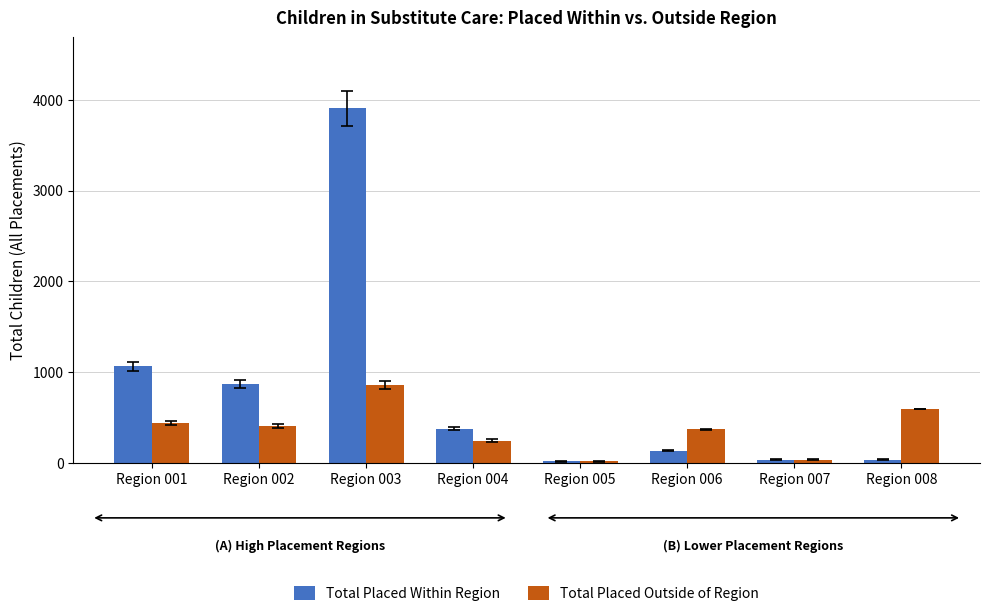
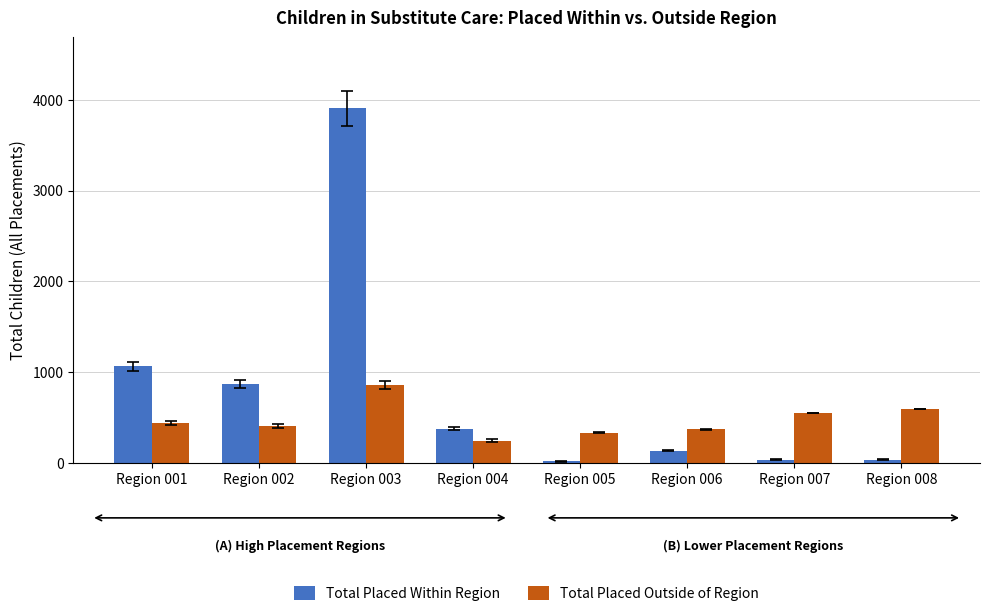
  {
    "Total Placed Outside of Region": {
      "Region 001": 400,
      "Region 002": 400,
      "Region 003": 900,
      "Region 004": 200,
-     "Region 005": 0,
+     "Region 005": 300,
      "Region 006": 400,
-     "Region 007": 0,
+     "Region 007": 500,
      "Region 008": 600
    }
  }
